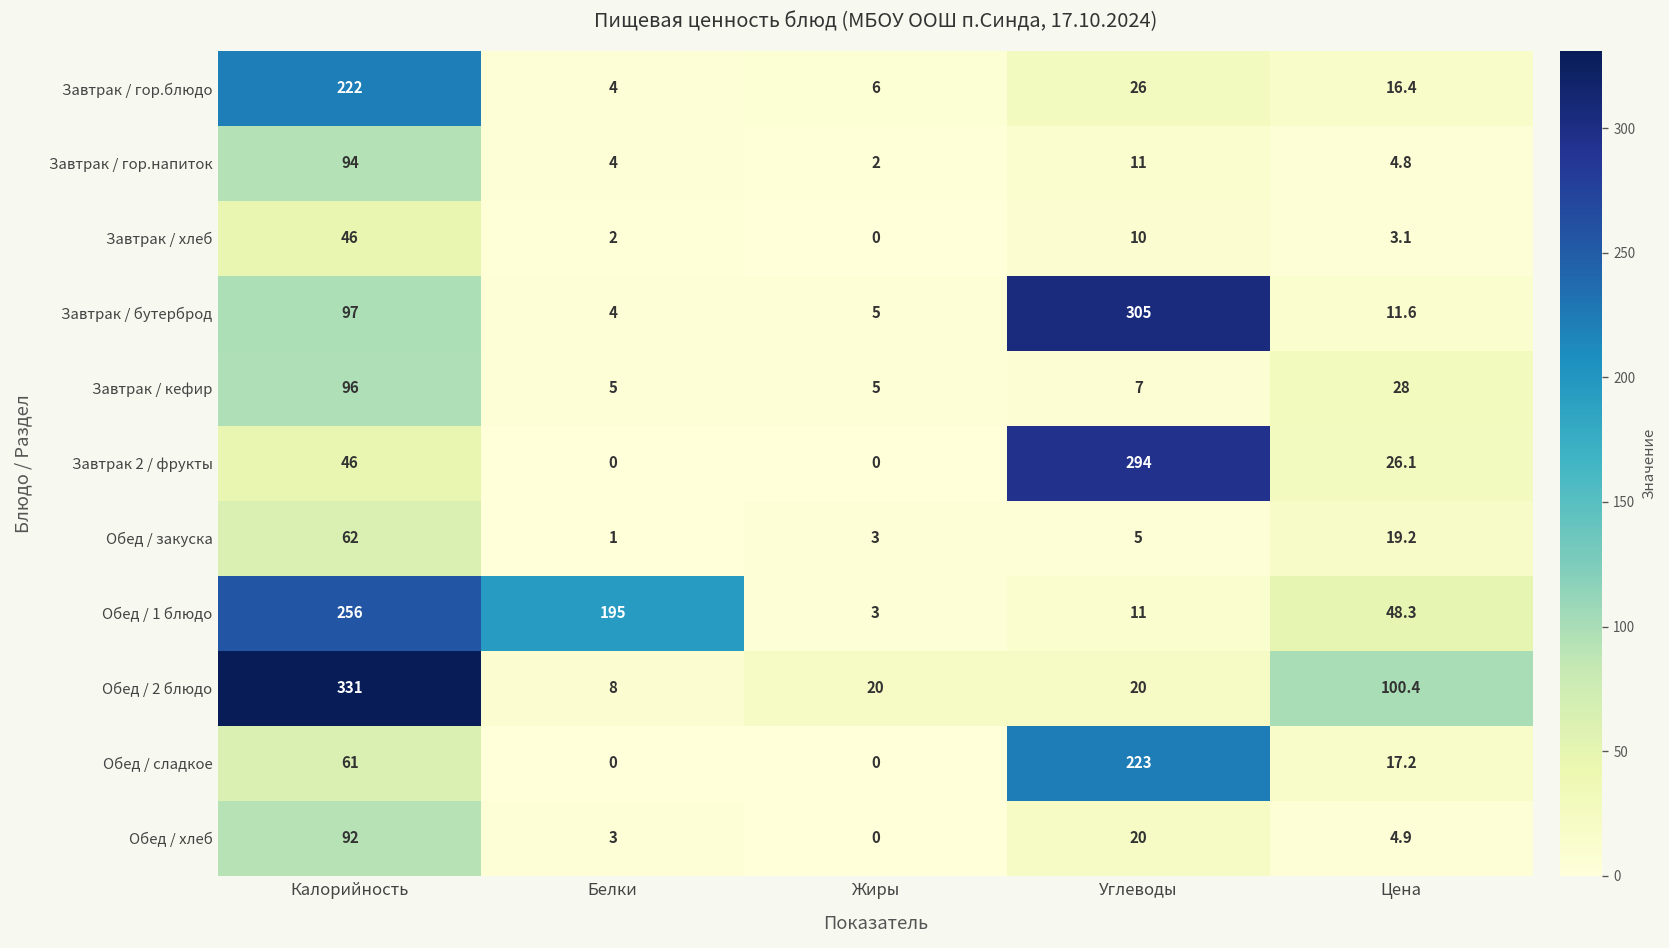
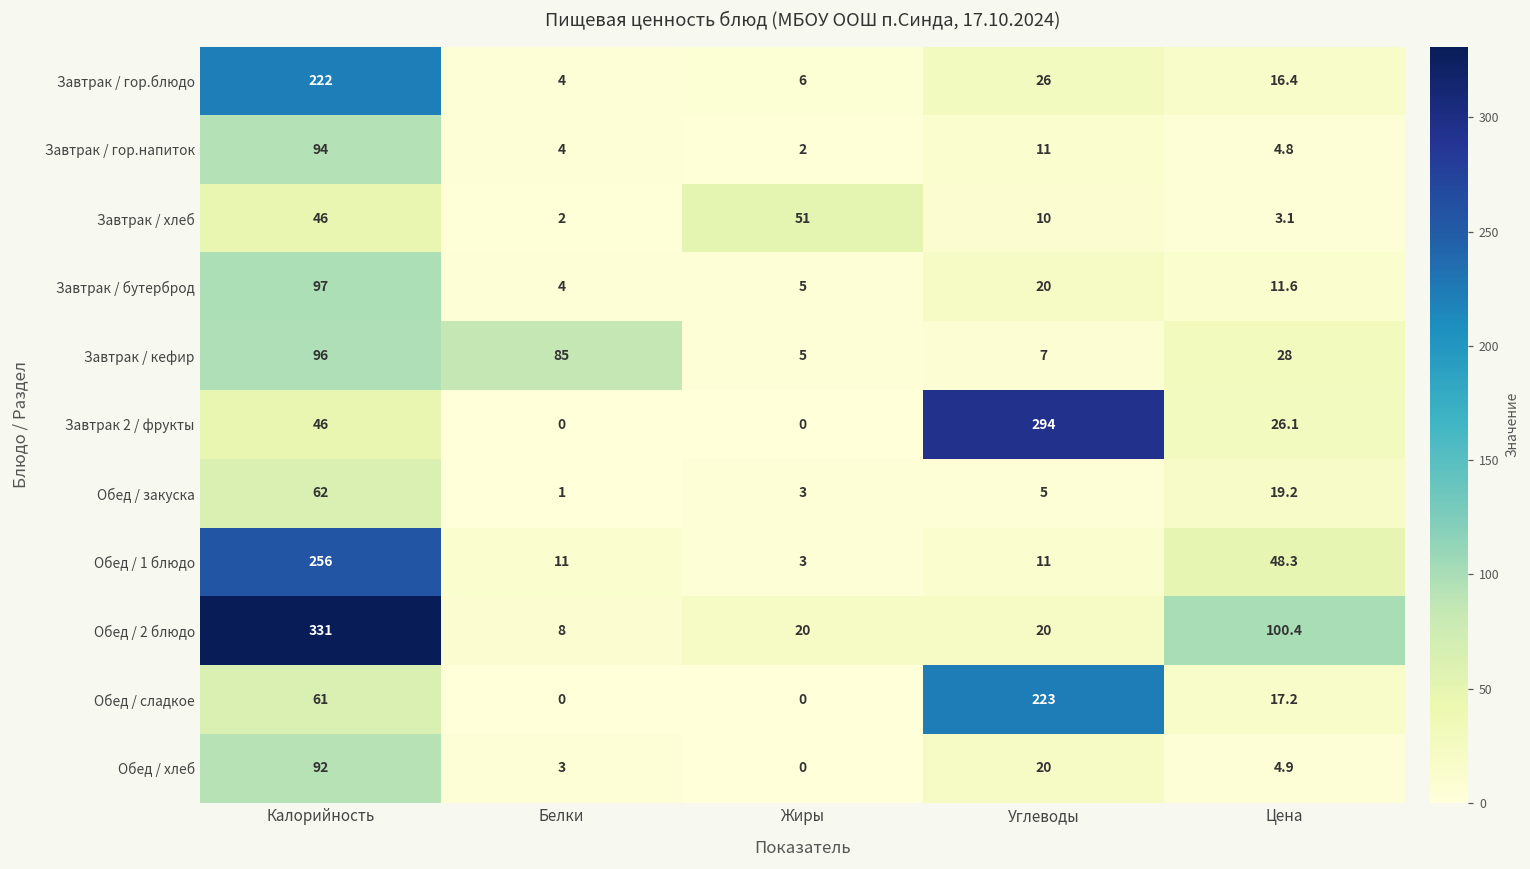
  {
    "Завтрак / гор.блюдо": {
      "Калорийность": 222,
      "Белки": 4,
      "Жиры": 6,
      "Углеводы": 26,
      "Цена": 16.4
    },
    "Завтрак / гор.напиток": {
      "Калорийность": 94,
      "Белки": 4,
      "Жиры": 2,
      "Углеводы": 11,
      "Цена": 4.8
    },
    "Завтрак / хлеб": {
      "Калорийность": 46,
      "Белки": 2,
-     "Жиры": 0,
+     "Жиры": 51,
      "Углеводы": 10,
      "Цена": 3.1
    },
    "Завтрак / бутерброд": {
      "Калорийность": 97,
      "Белки": 4,
      "Жиры": 5,
-     "Углеводы": 305,
+     "Углеводы": 20,
      "Цена": 11.6
    },
    "Завтрак / кефир": {
      "Калорийность": 96,
-     "Белки": 5,
+     "Белки": 85,
      "Жиры": 5,
      "Углеводы": 7,
      "Цена": 28
    },
    "Завтрак 2 / фрукты": {
      "Калорийность": 46,
      "Белки": 0,
      "Жиры": 0,
      "Углеводы": 294,
      "Цена": 26.1
    },
    "Обед / закуска": {
      "Калорийность": 62,
      "Белки": 1,
      "Жиры": 3,
      "Углеводы": 5,
      "Цена": 19.2
    },
    "Обед / 1 блюдо": {
      "Калорийность": 256,
-     "Белки": 195,
+     "Белки": 11,
      "Жиры": 3,
      "Углеводы": 11,
      "Цена": 48.3
    },
    "Обед / 2 блюдо": {
      "Калорийность": 331,
      "Белки": 8,
      "Жиры": 20,
      "Углеводы": 20,
      "Цена": 100.4
    },
    "Обед / сладкое": {
      "Калорийность": 61,
      "Белки": 0,
      "Жиры": 0,
      "Углеводы": 223,
      "Цена": 17.2
    },
    "Обед / хлеб": {
      "Калорийность": 92,
      "Белки": 3,
      "Жиры": 0,
      "Углеводы": 20,
      "Цена": 4.9
    }
  }
